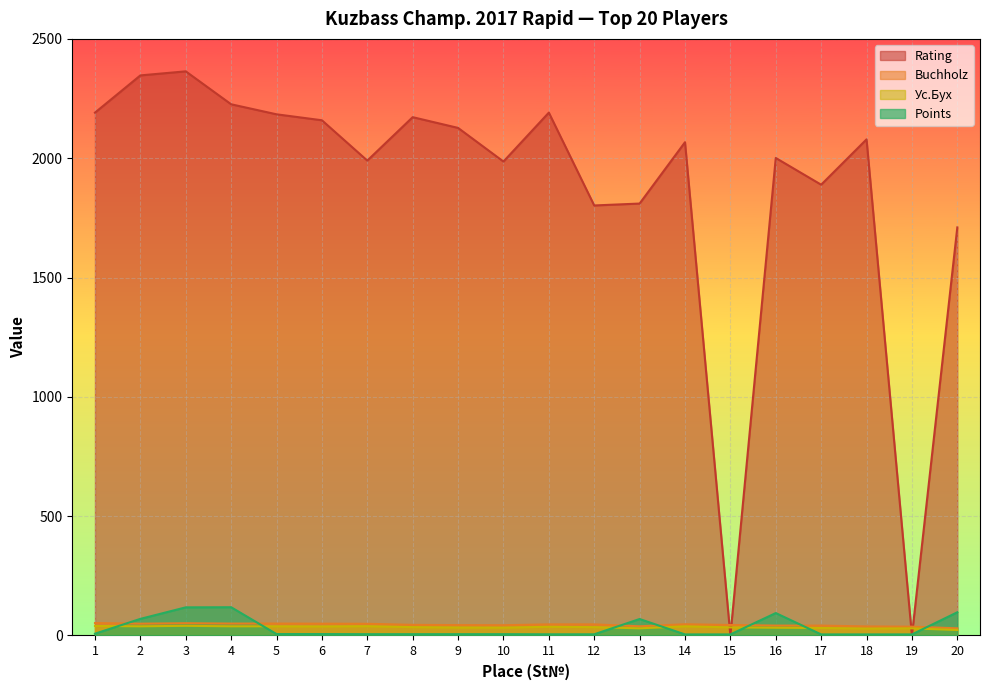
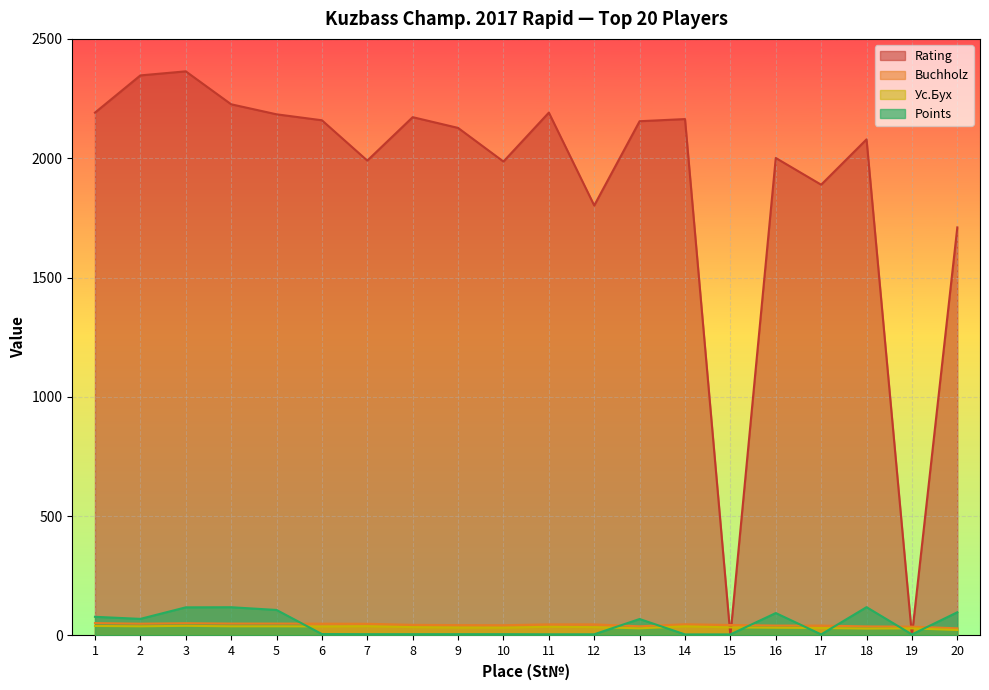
  {
    "Rating": {
      "1": 2190,
      "2": 2350,
      "3": 2360,
      "4": 2230,
      "5": 2180,
      "6": 2160,
      "7": 1990,
      "8": 2170,
      "9": 2130,
      "10": 1990,
      "11": 2190,
      "12": 1800,
-     "13": 1810,
-     "14": 2070,
+     "13": 2160,
+     "14": 2160,
      "16": 2000,
      "17": 1890,
      "18": 2080,
      "20": 1710
    },
    "Points": {
-     "1": 10,
+     "1": 80,
      "2": 70,
      "3": 120,
      "4": 120,
-     "5": 10,
+     "5": 110,
      "6": 10,
      "7": 10,
      "8": 10,
      "9": 10,
      "10": 10,
      "11": 10,
      "12": 10,
      "13": 70,
      "14": 0,
      "16": 90,
      "17": 0,
-     "18": 0,
+     "18": 120,
      "20": 100
    }
  }
